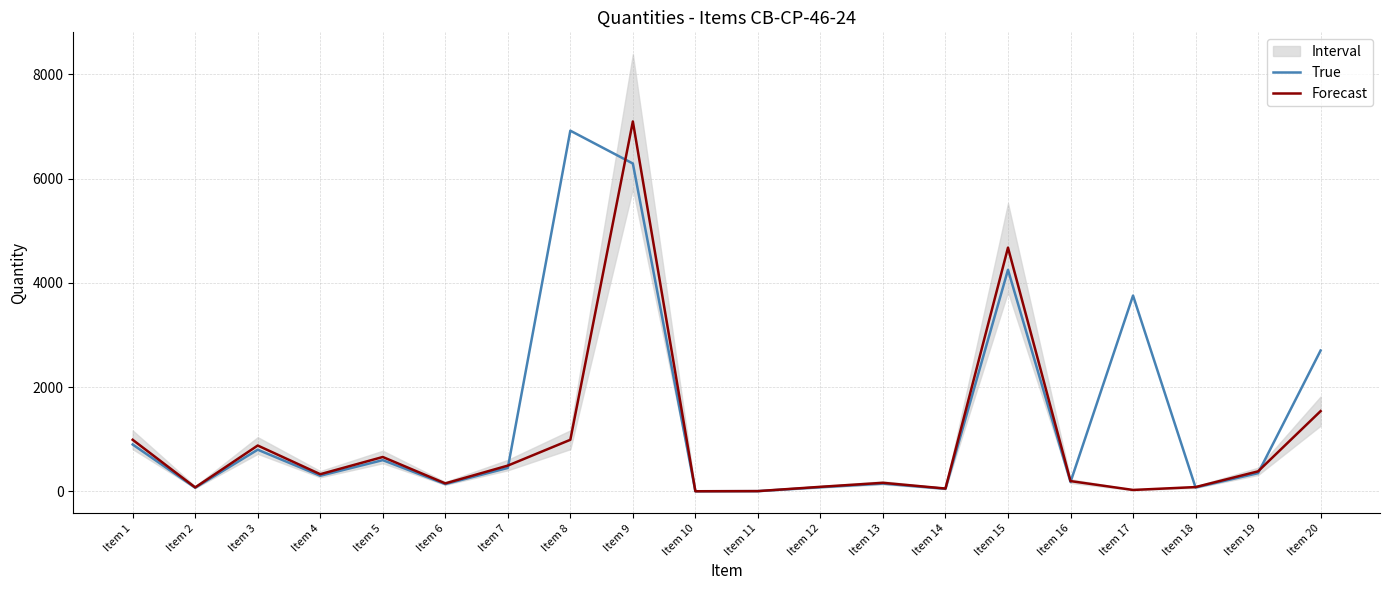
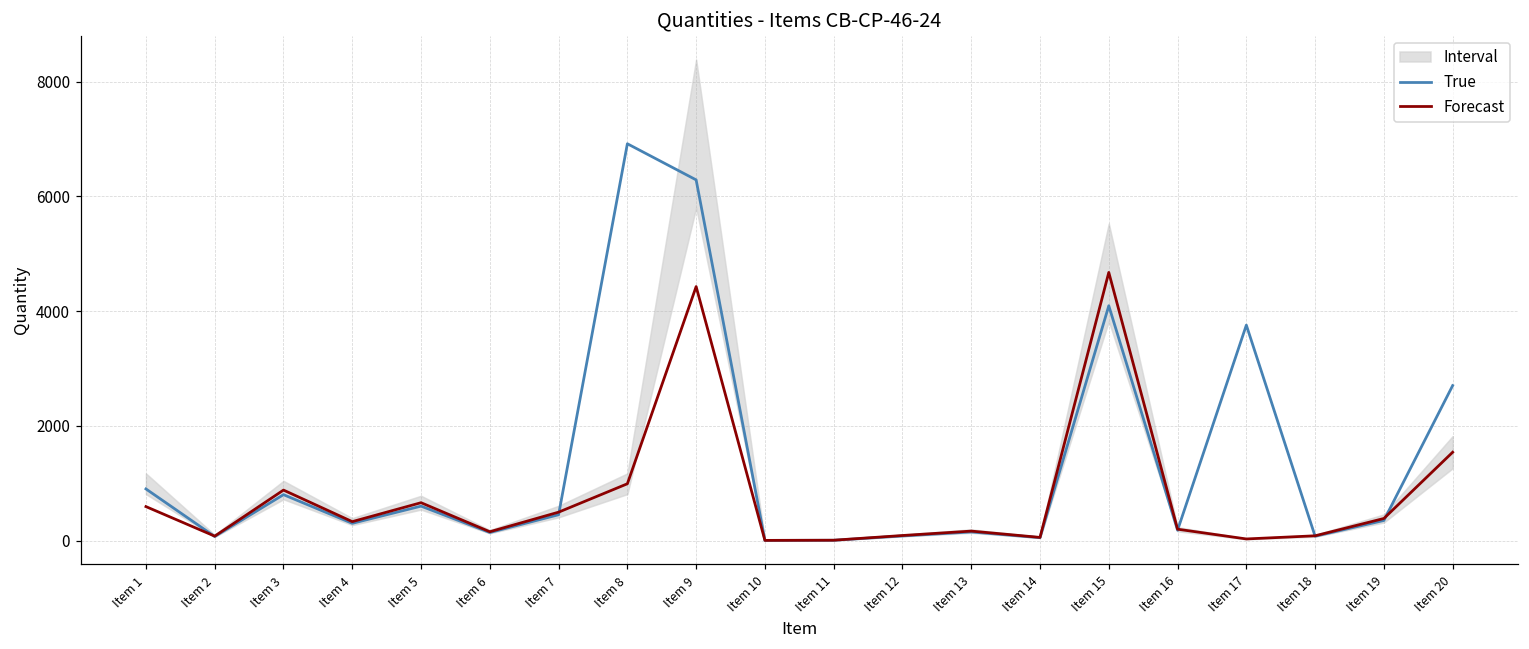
  {
    "True": {
      "Item 1": 900,
      "Item 3": 800,
      "Item 5": 600,
      "Item 8": 6900,
      "Item 9": 6300,
-     "Item 15": 4300,
+     "Item 15": 4100,
      "Item 17": 3800,
      "Item 20": 2700
    },
    "Forecast": {
-     "Item 1": 1000,
+     "Item 1": 600,
      "Item 3": 900,
      "Item 5": 700,
      "Item 8": 1000,
-     "Item 9": 7100,
+     "Item 9": 4400,
      "Item 15": 4700,
      "Item 20": 1500
    }
  }
